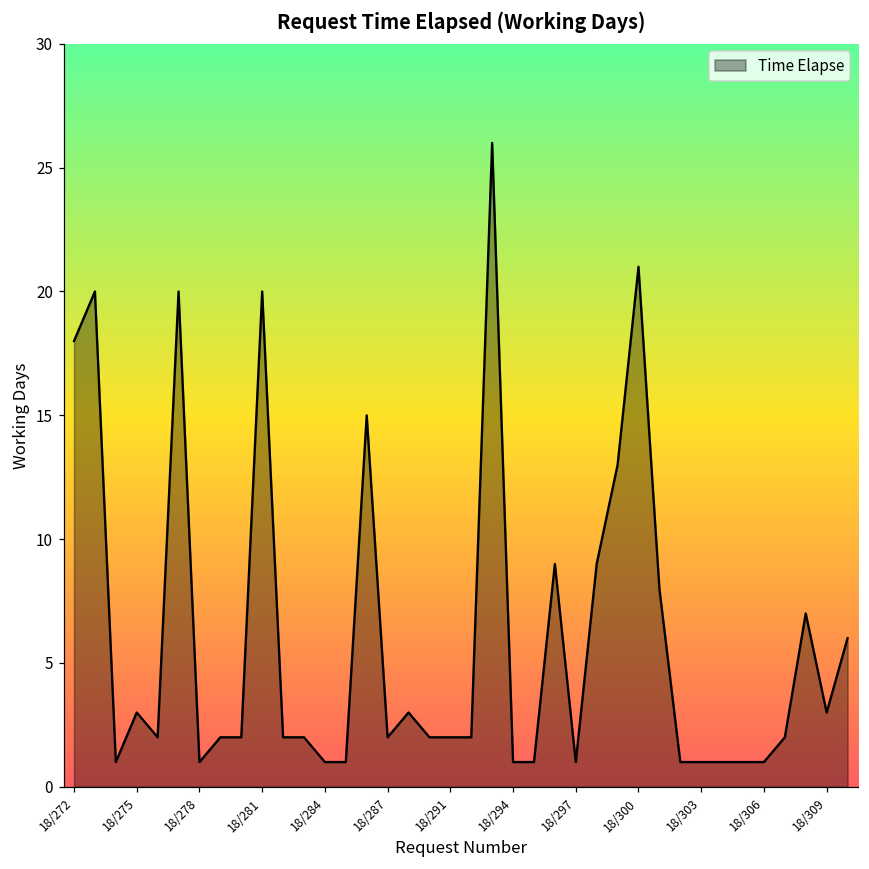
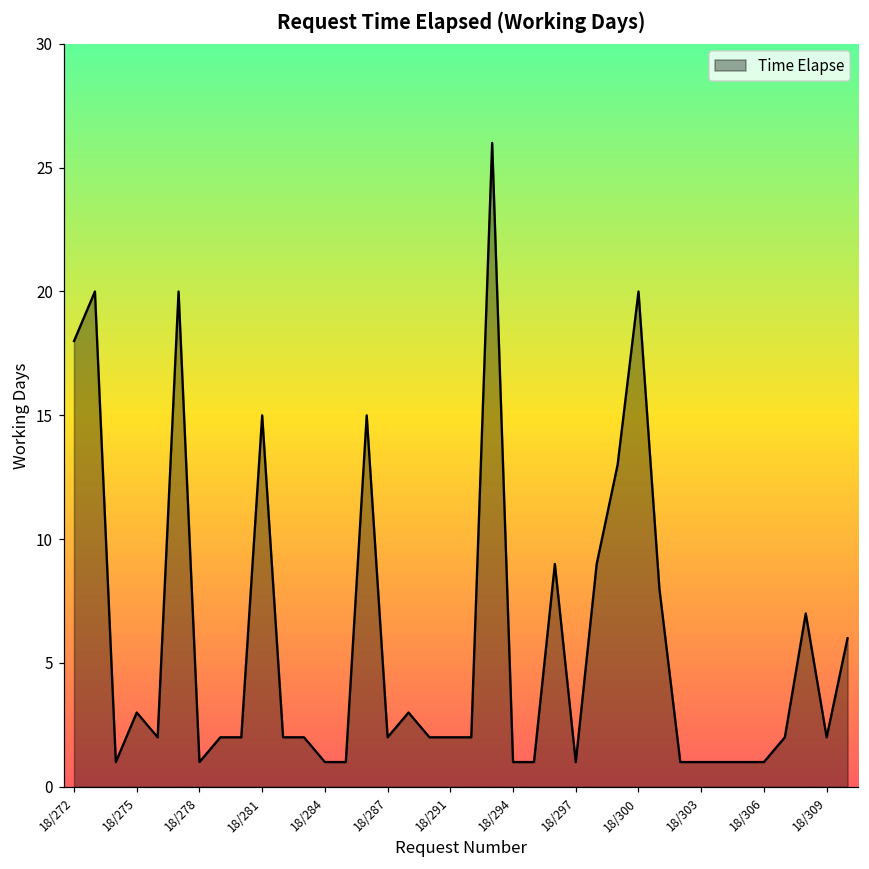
  {
    "18/272": 18,
    "18/275": 3,
    "18/278": 1,
-   "18/281": 20,
+   "18/281": 15,
    "18/284": 1,
    "18/287": 2,
    "18/291": 2,
    "18/294": 1,
    "18/297": 1,
-   "18/300": 21,
+   "18/300": 20,
    "18/303": 1,
    "18/306": 1,
-   "18/309": 3
+   "18/309": 2
  }
